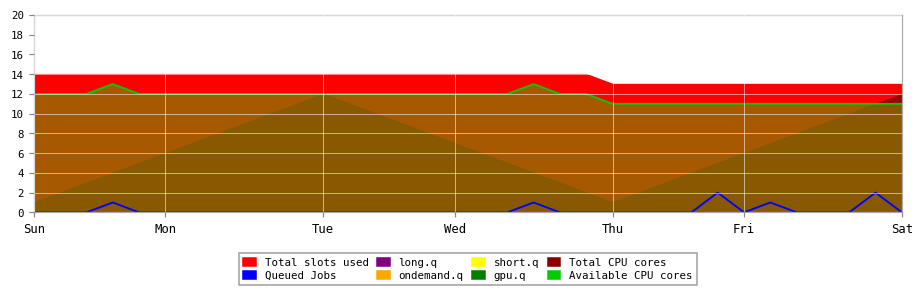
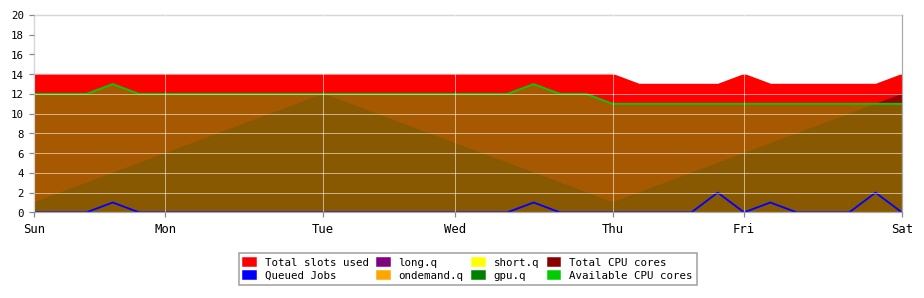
  {
    "Queued Jobs": {
      "Sun": 0,
      "Mon": 0,
      "Tue": 0,
      "Wed": 0,
      "Thu": 0,
      "Fri": 0,
      "Sat": 0
    },
    "Total slots used": {
      "Sun": 14,
      "Mon": 14,
      "Tue": 14,
      "Wed": 14,
-     "Thu": 13,
-     "Fri": 13,
-     "Sat": 13
+     "Thu": 14,
+     "Fri": 14,
+     "Sat": 14
    }
  }
